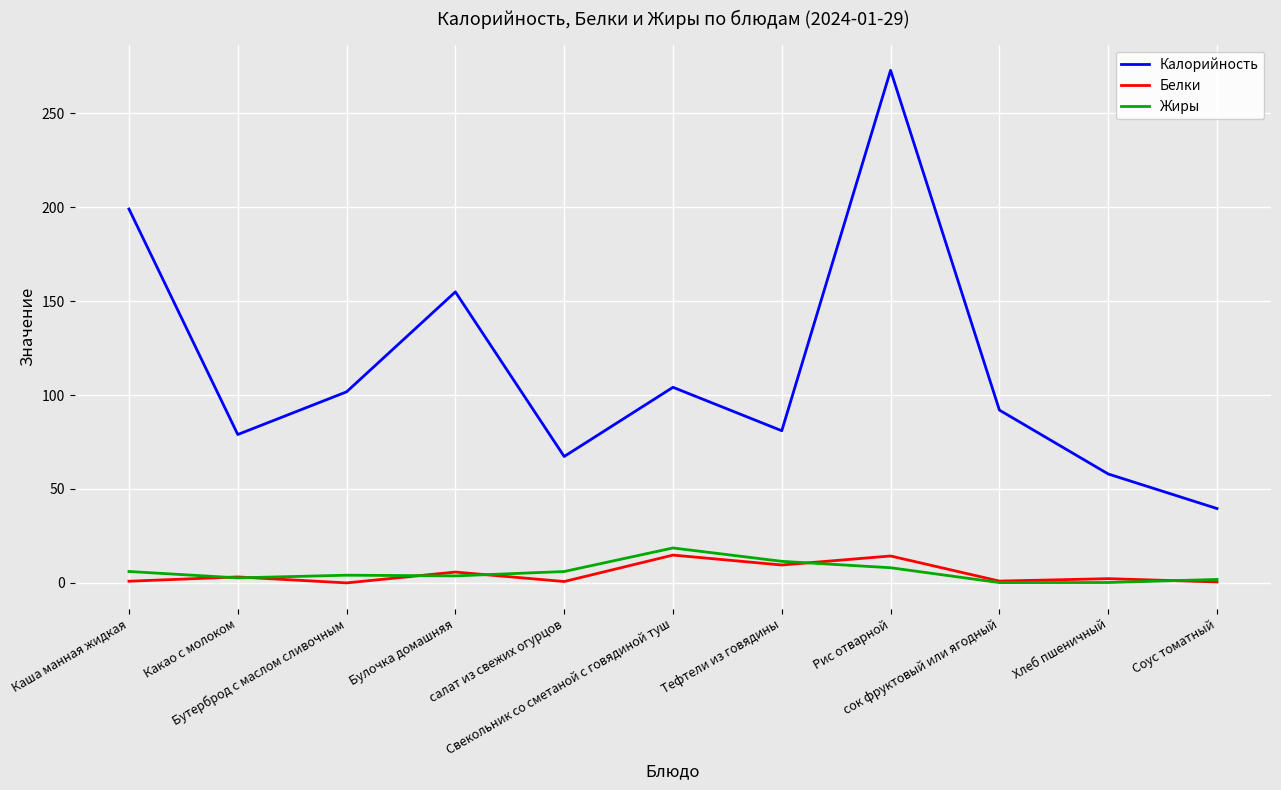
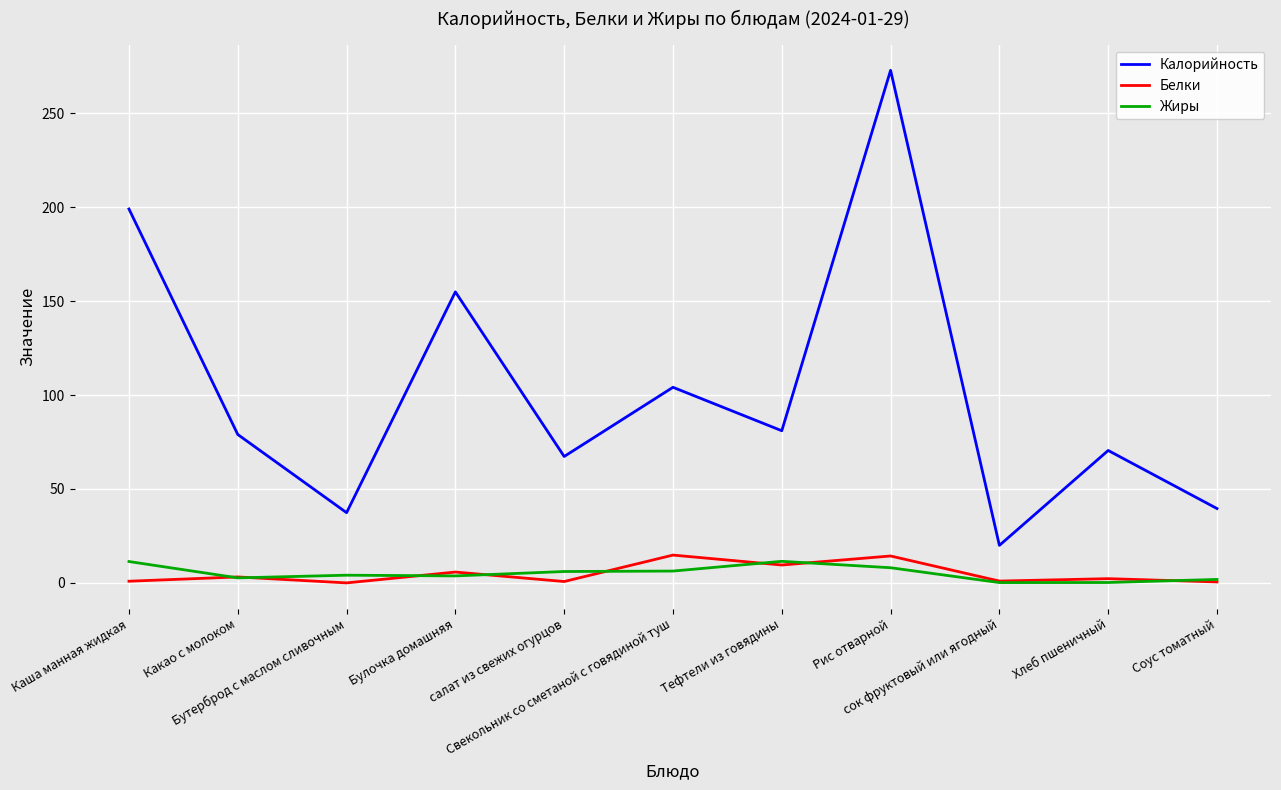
  {
    "Калорийность": {
      "Каша манная жидкая": 199,
      "Какао с молоком": 79,
-     "Бутерброд с маслом сливочным": 102,
+     "Бутерброд с маслом сливочным": 37,
      "Булочка домашняя": 155,
      "салат из свежих огурцов": 67,
      "Свекольник со сметаной с говядиной туш": 104,
      "Тефтели из говядины": 81,
      "Рис отварной": 273,
-     "сок фруктовый или ягодный": 92,
-     "Хлеб пшеничный": 58,
+     "сок фруктовый или ягодный": 20,
+     "Хлеб пшеничный": 71,
      "Соус томатный": 40
    },
    "Белки": {
      "Каша манная жидкая": 1,
      "Бутерброд с маслом сливочным": 0,
      "Булочка домашняя": 6,
      "салат из свежих огурцов": 1,
      "Свекольник со сметаной с говядиной туш": 15,
      "Тефтели из говядины": 10,
      "Рис отварной": 14,
      "Хлеб пшеничный": 2
    },
    "Жиры": {
-     "Каша манная жидкая": 6,
+     "Каша манная жидкая": 11,
      "Бутерброд с маслом сливочным": 4,
      "Булочка домашняя": 4,
      "салат из свежих огурцов": 6,
-     "Свекольник со сметаной с говядиной туш": 19,
+     "Свекольник со сметаной с говядиной туш": 6,
      "Тефтели из говядины": 12,
      "Рис отварной": 8,
      "Хлеб пшеничный": 0
    }
  }
